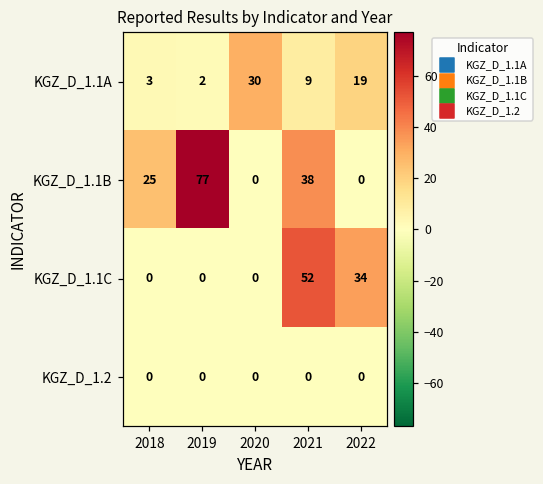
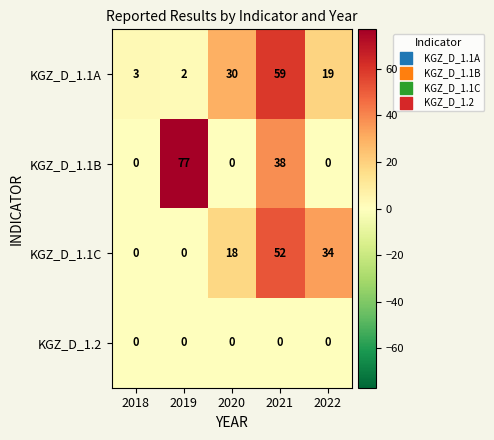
  {
    "KGZ_D_1.1A": {
      "2018": 3,
      "2019": 2,
      "2020": 30,
-     "2021": 9,
+     "2021": 59,
      "2022": 19
    },
    "KGZ_D_1.1B": {
-     "2018": 25,
+     "2018": 0,
      "2019": 77,
      "2020": 0,
      "2021": 38,
      "2022": 0
    },
    "KGZ_D_1.1C": {
      "2018": 0,
      "2019": 0,
-     "2020": 0,
+     "2020": 18,
      "2021": 52,
      "2022": 34
    },
    "KGZ_D_1.2": {
      "2018": 0,
      "2019": 0,
      "2020": 0,
      "2021": 0,
      "2022": 0
    }
  }
